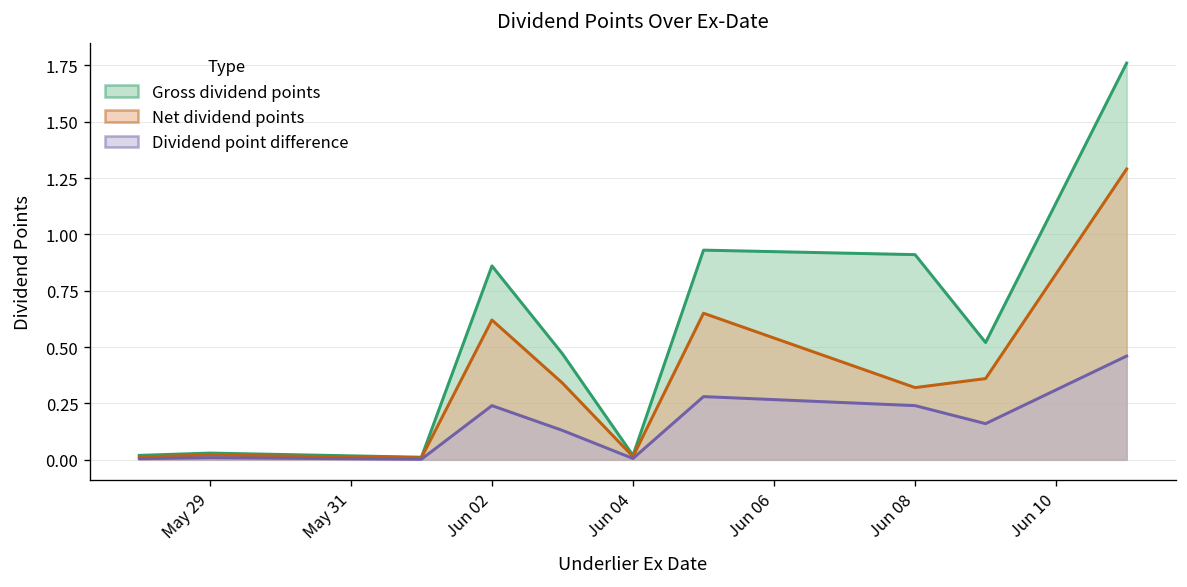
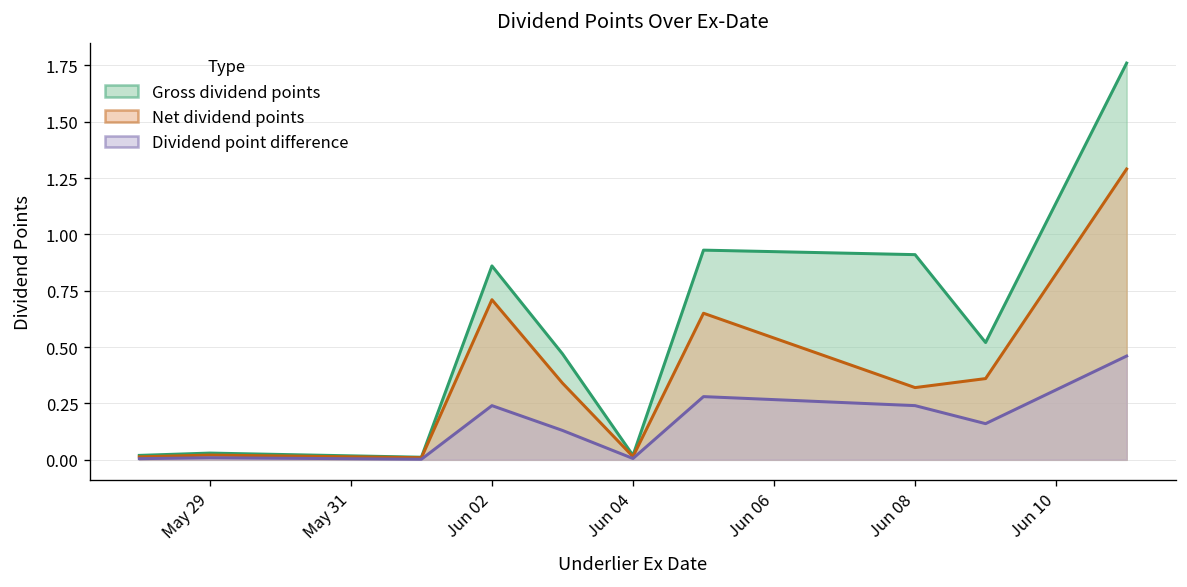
  {
    "Net dividend points": {
-     "Jun 02": 0.62,
+     "Jun 02": 0.71,
      "Jun 08": 0.32
    }
  }
